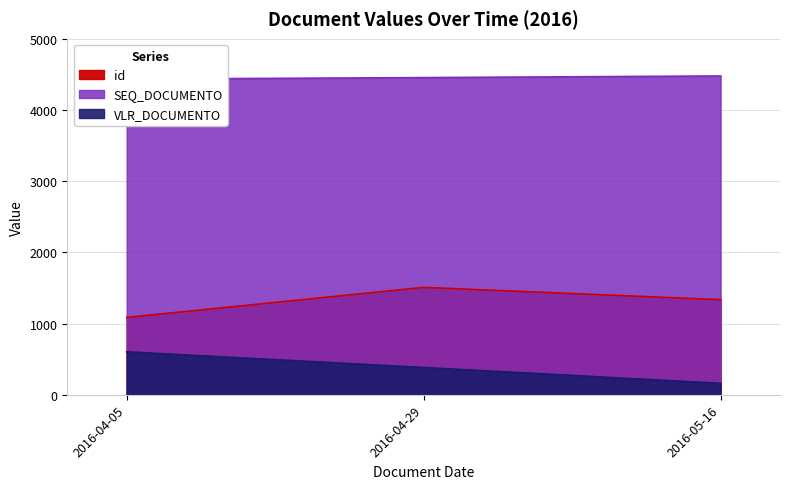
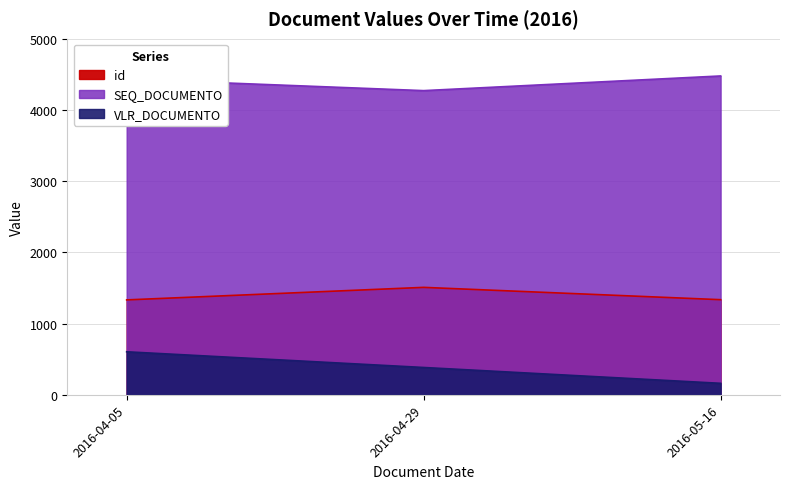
  {
    "id": {
-     "2016-04-05": 1100,
+     "2016-04-05": 1300,
      "2016-04-29": 1500,
      "2016-05-16": 1300
    },
    "SEQ_DOCUMENTO": {
-     "2016-04-29": 4500,
+     "2016-04-29": 4300,
      "2016-05-16": 4500
    },
    "VLR_DOCUMENTO": {
      "2016-04-05": 600,
      "2016-04-29": 400,
      "2016-05-16": 200
    }
  }
